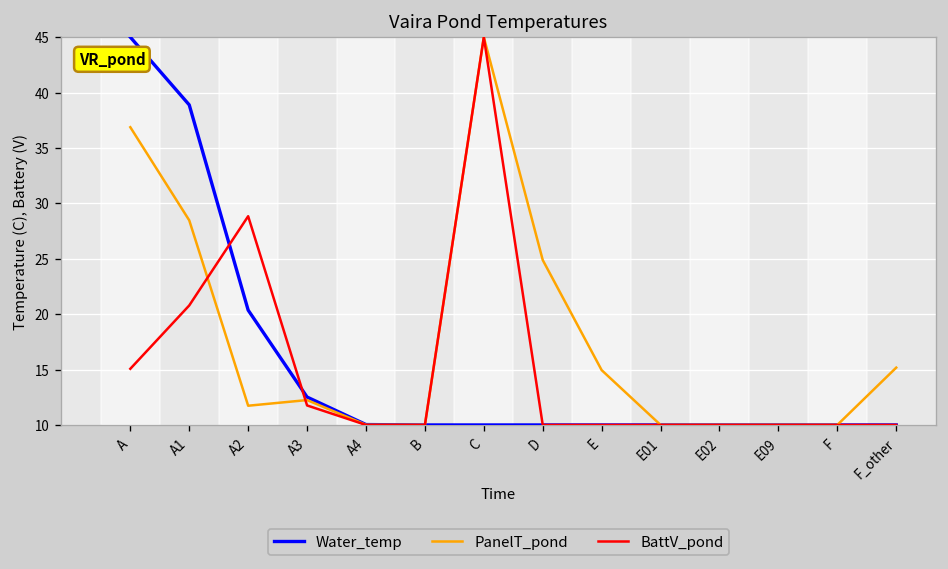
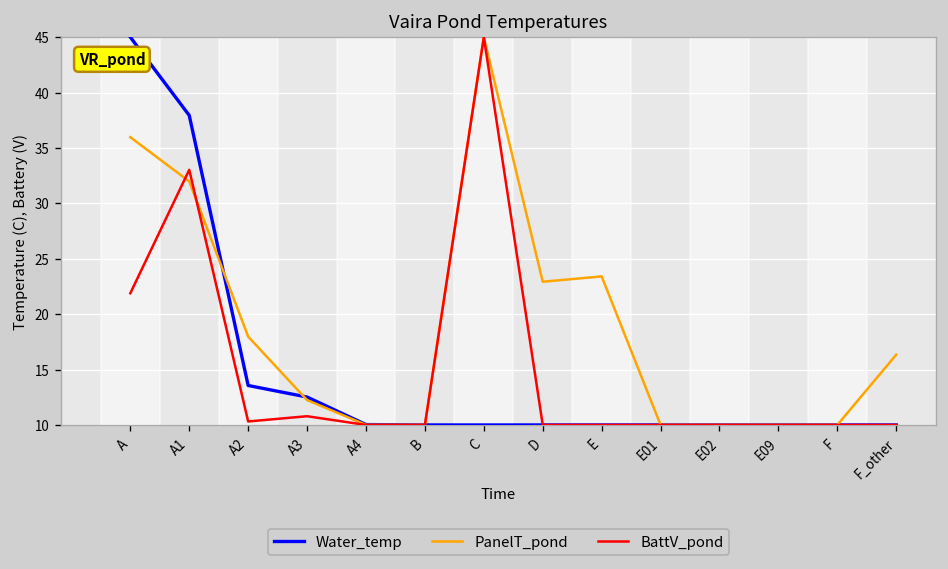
  {
    "Water_temp": {
      "A": 45,
-     "A1": 39,
-     "A2": 20,
+     "A1": 38,
+     "A2": 14,
      "C": 10
    },
    "PanelT_pond": {
-     "A": 37,
-     "A1": 28,
-     "A2": 12,
-     "D": 25,
-     "E": 15,
-     "F_other": 15
+     "A": 36,
+     "A1": 32,
+     "A2": 18,
+     "D": 23,
+     "E": 23,
+     "F_other": 16
    },
    "BattV_pond": {
-     "A": 15,
-     "A1": 21,
-     "A2": 29,
-     "A3": 12
+     "A": 22,
+     "A1": 33,
+     "A2": 10,
+     "A3": 11
    }
  }
